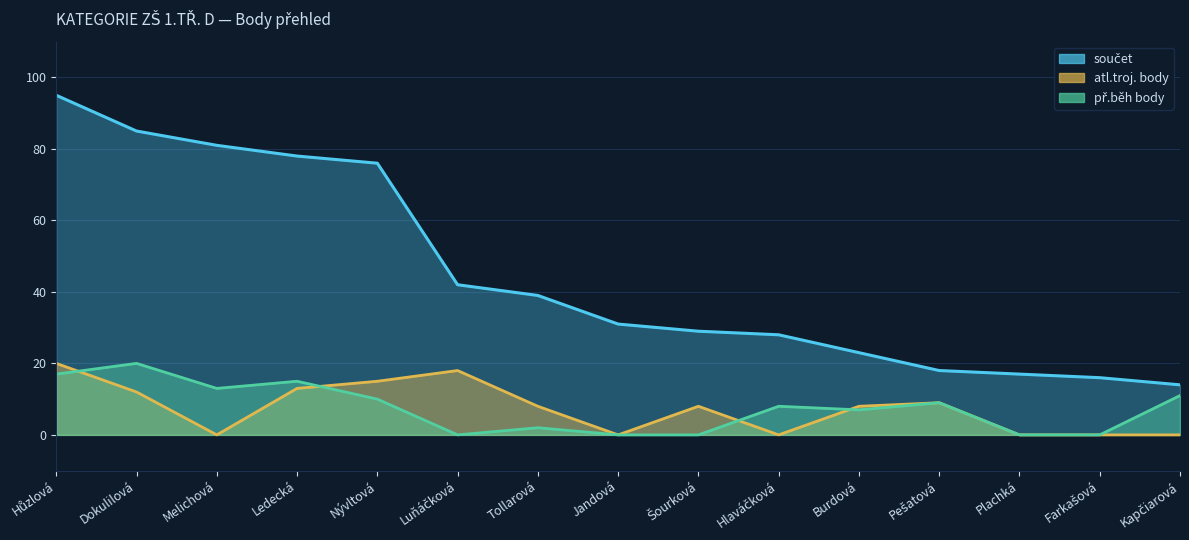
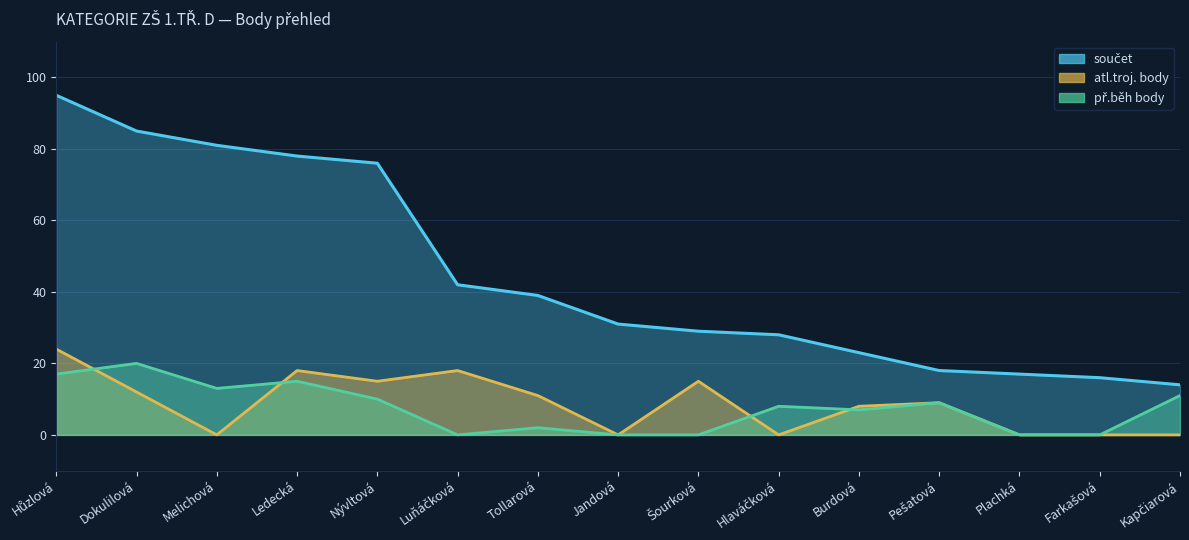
  {
    "atl.troj. body": {
-     "Hůzlová": 20,
+     "Hůzlová": 24,
      "Dokulilová": 12,
      "Melichová": 0,
-     "Ledecká": 13,
+     "Ledecká": 18,
      "Nývltová": 15,
      "Luňáčková": 18,
-     "Tollarová": 8,
-     "Šourková": 8,
+     "Tollarová": 11,
+     "Šourková": 15,
      "Hlaváčková": 0,
      "Burdová": 8,
      "Kapčiarová": 0
    }
  }
